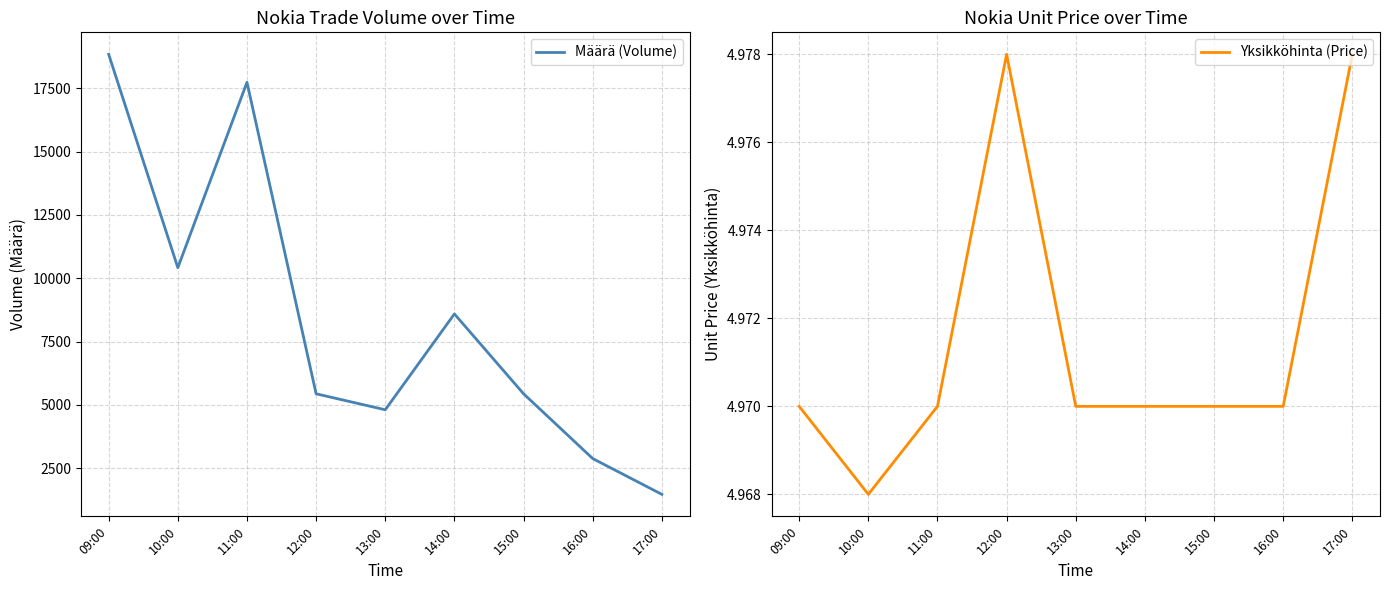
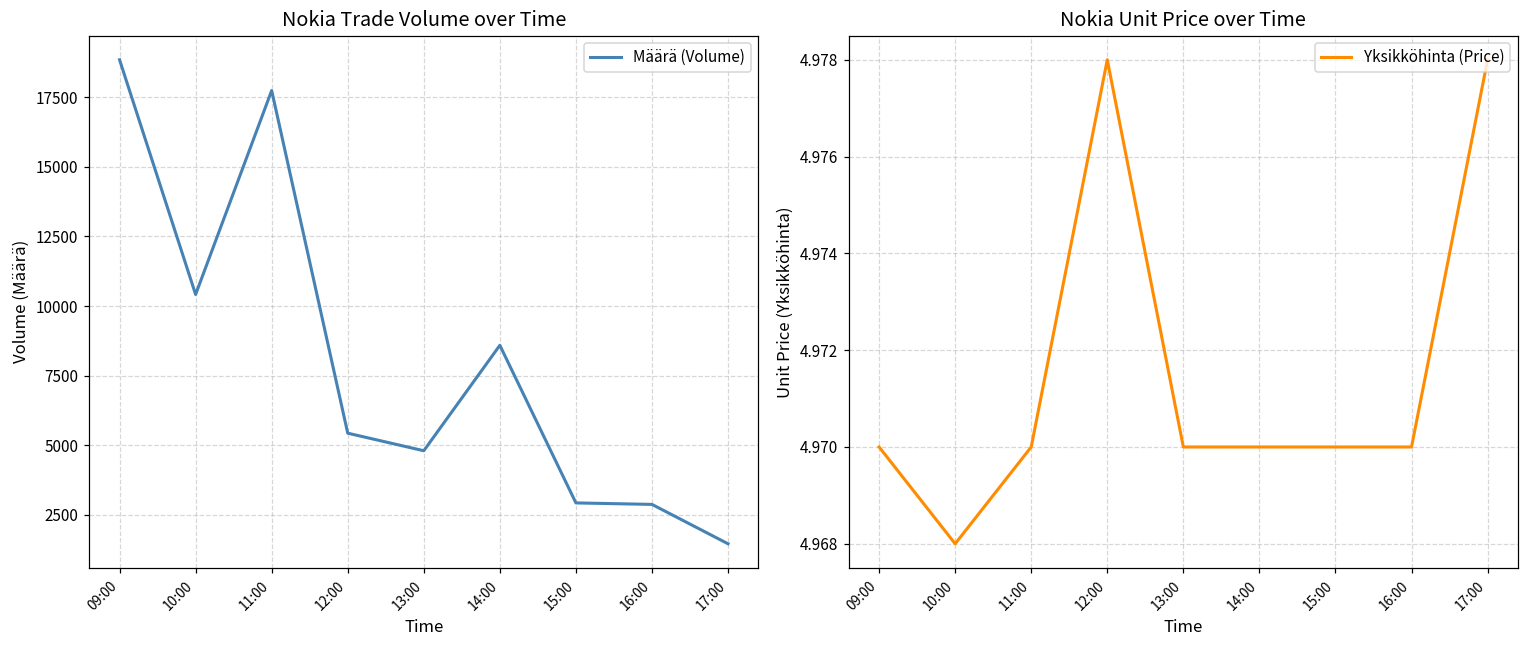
  {
    "Nokia Trade Volume over Time": {
      "09:00": 18800,
      "10:00": 10400,
      "11:00": 17700,
      "12:00": 5400,
      "13:00": 4800,
      "14:00": 8600,
-     "15:00": 5400,
+     "15:00": 2900,
      "16:00": 2900,
      "17:00": 1500
    },
    "Nokia Unit Price over Time": {
      "09:00": 4.9700,
      "10:00": 4.9680,
      "11:00": 4.9700,
      "12:00": 4.9780,
      "13:00": 4.9700,
      "14:00": 4.9700,
      "15:00": 4.9700,
      "16:00": 4.9700
    }
  }
